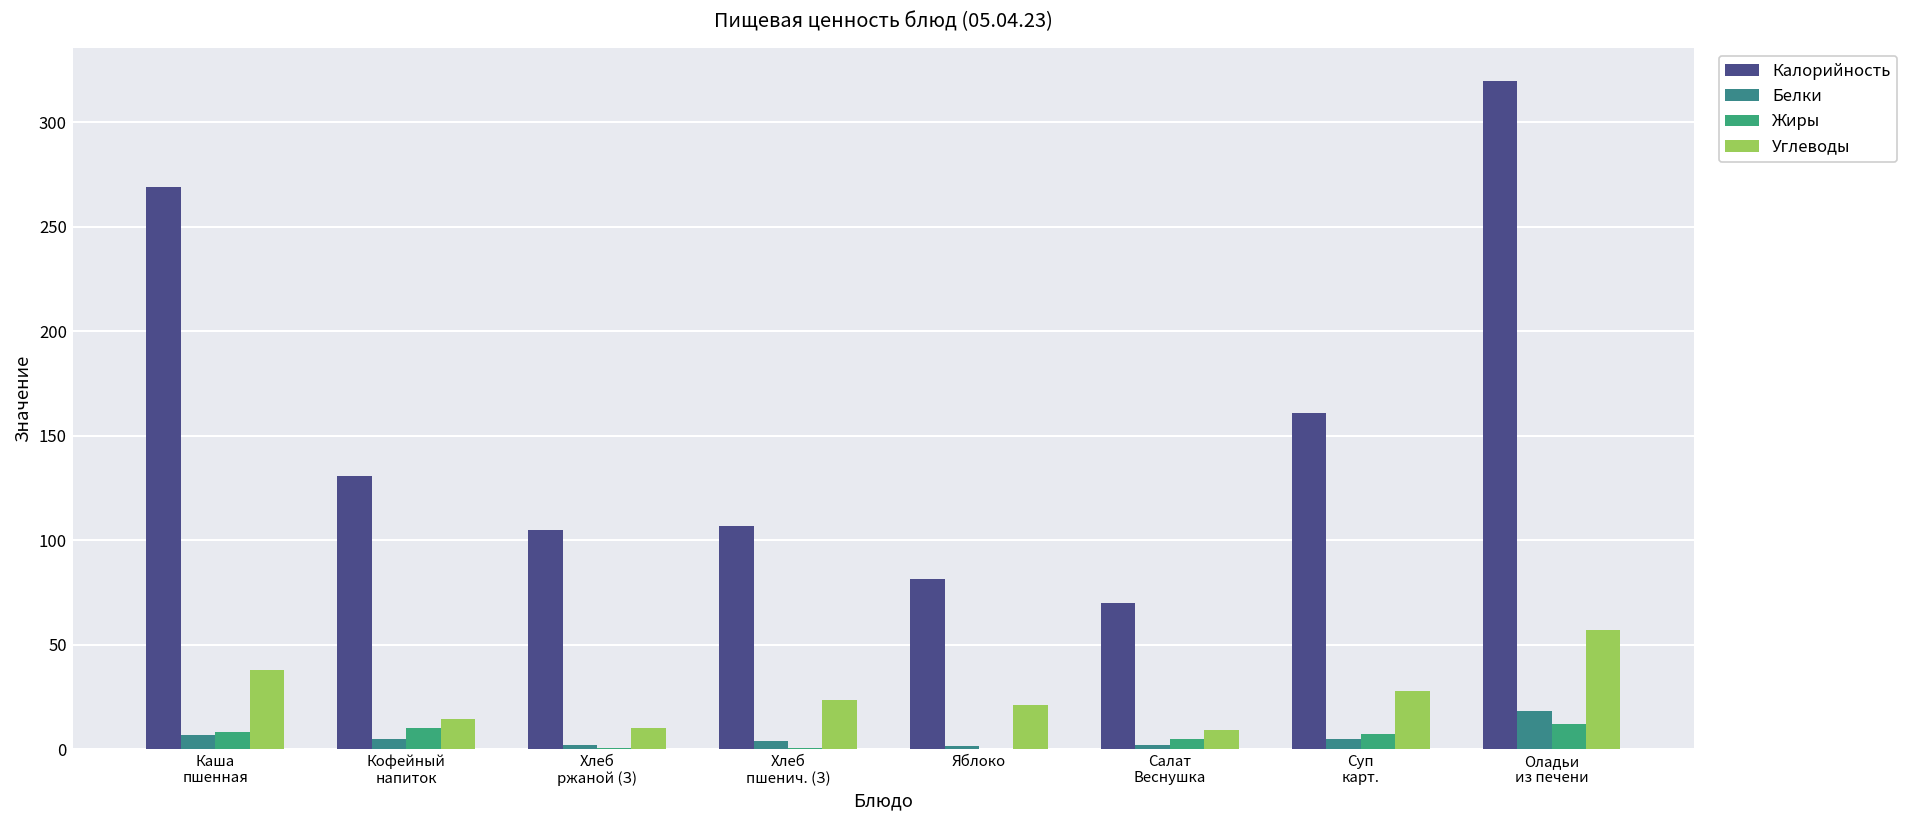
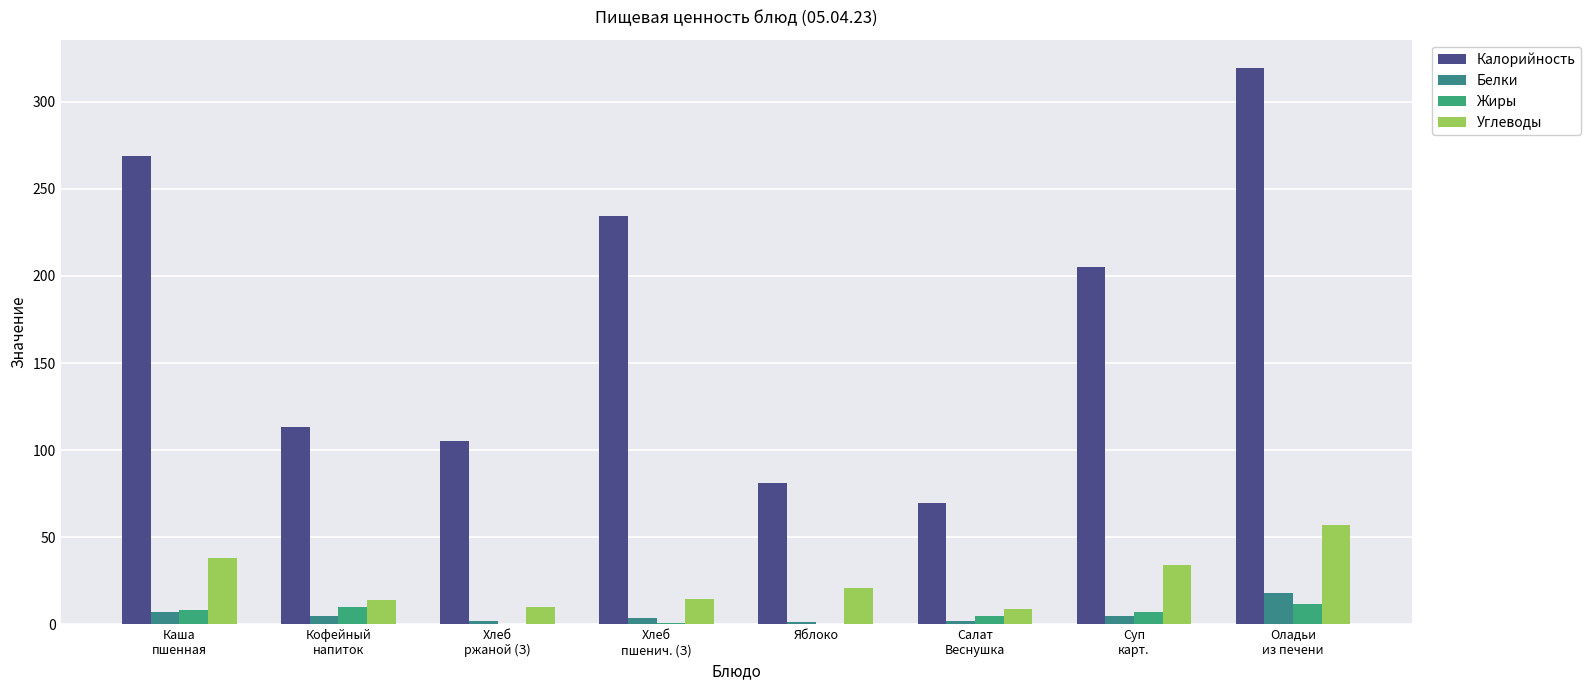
  {
    "Калорийность": {
      "Каша пшенная": 269,
-     "Кофейный напиток": 131,
+     "Кофейный напиток": 113,
      "Хлеб ржаной (З)": 105,
-     "Хлеб пшенич. (З)": 107,
+     "Хлеб пшенич. (З)": 234,
      "Яблоко": 81,
      "Салат Веснушка": 70,
-     "Суп карт.": 161,
+     "Суп карт.": 205,
      "Оладьи из печени": 320
    },
    "Углеводы": {
      "Каша пшенная": 38,
      "Кофейный напиток": 14,
      "Хлеб ржаной (З)": 10,
-     "Хлеб пшенич. (З)": 23,
+     "Хлеб пшенич. (З)": 14,
      "Яблоко": 21,
      "Салат Веснушка": 9,
-     "Суп карт.": 28,
+     "Суп карт.": 34,
      "Оладьи из печени": 57
    }
  }
